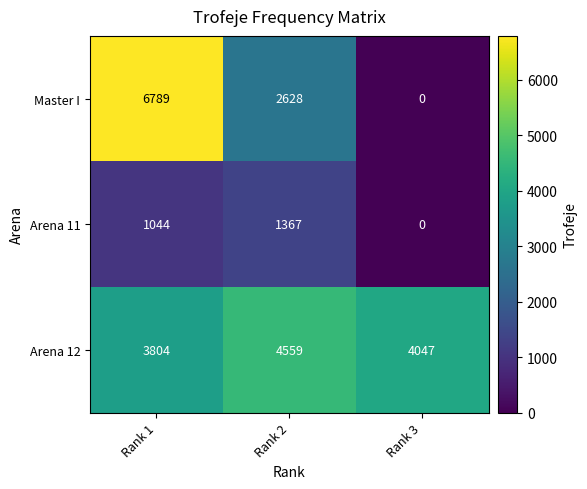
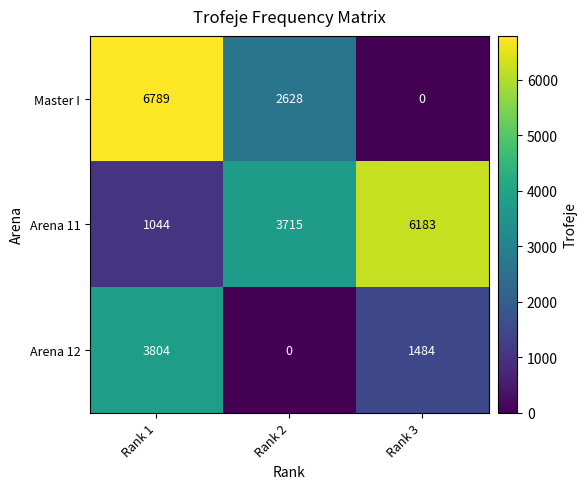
  {
    "Master I": {
      "Rank 1": 6789,
      "Rank 2": 2628,
      "Rank 3": 0
    },
    "Arena 11": {
      "Rank 1": 1044,
-     "Rank 2": 1367,
-     "Rank 3": 0
+     "Rank 2": 3715,
+     "Rank 3": 6183
    },
    "Arena 12": {
      "Rank 1": 3804,
-     "Rank 2": 4559,
-     "Rank 3": 4047
+     "Rank 2": 0,
+     "Rank 3": 1484
    }
  }
